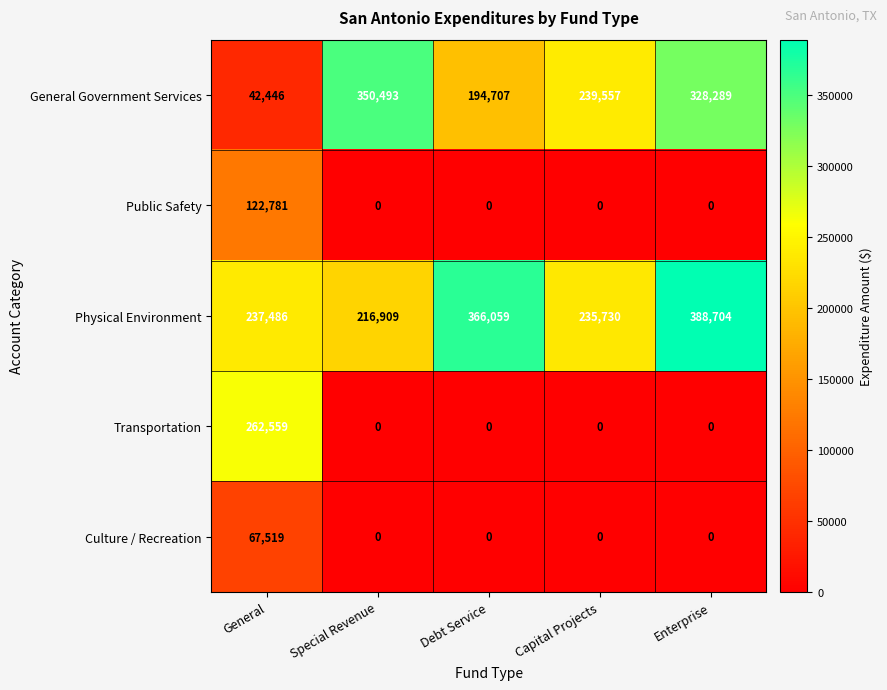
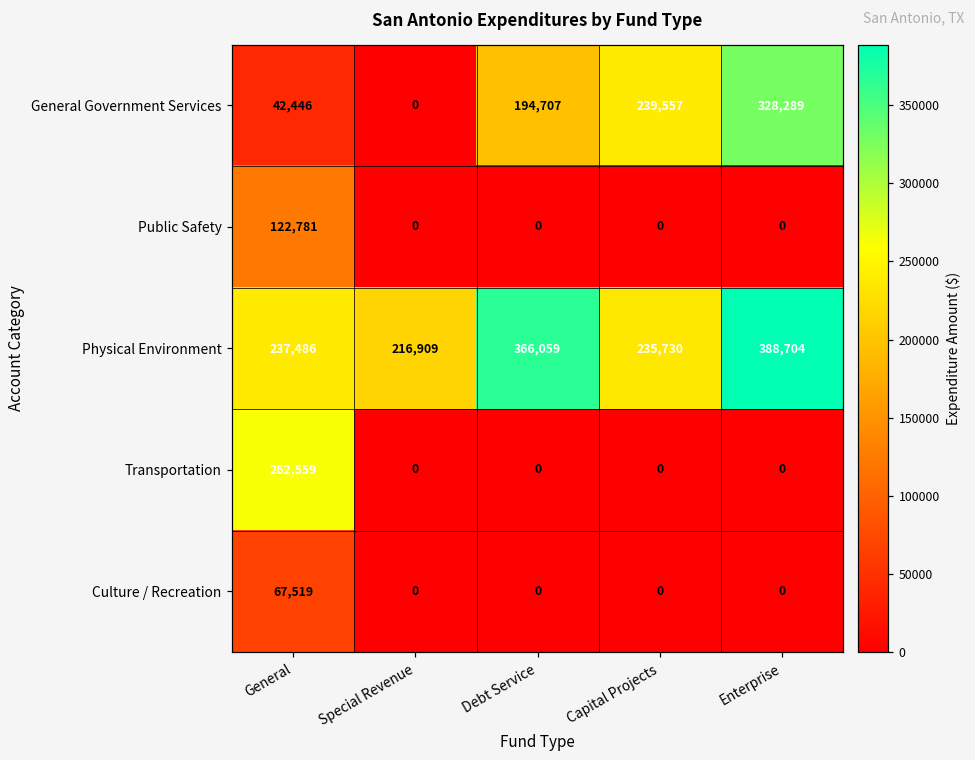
  {
    "General Government Services": {
      "General": "42,446",
-     "Special Revenue": "350,493",
+     "Special Revenue": "0",
      "Debt Service": "194,707",
      "Capital Projects": "239,557",
      "Enterprise": "328,289"
    },
    "Public Safety": {
      "General": "122,781",
      "Special Revenue": "0",
      "Debt Service": "0",
      "Capital Projects": "0",
      "Enterprise": "0"
    },
    "Physical Environment": {
      "General": "237,486",
      "Special Revenue": "216,909",
      "Debt Service": "366,059",
      "Capital Projects": "235,730",
      "Enterprise": "388,704"
    },
    "Transportation": {
      "General": "262,559",
      "Special Revenue": "0",
      "Debt Service": "0",
      "Capital Projects": "0",
      "Enterprise": "0"
    },
    "Culture / Recreation": {
      "General": "67,519",
      "Special Revenue": "0",
      "Debt Service": "0",
      "Capital Projects": "0",
      "Enterprise": "0"
    }
  }
